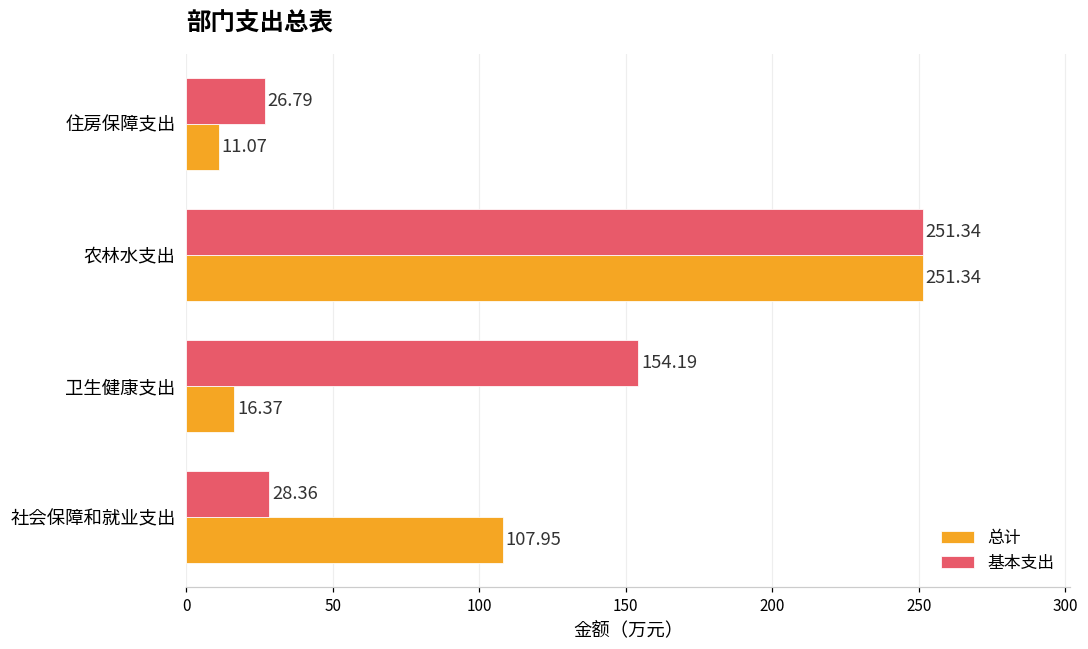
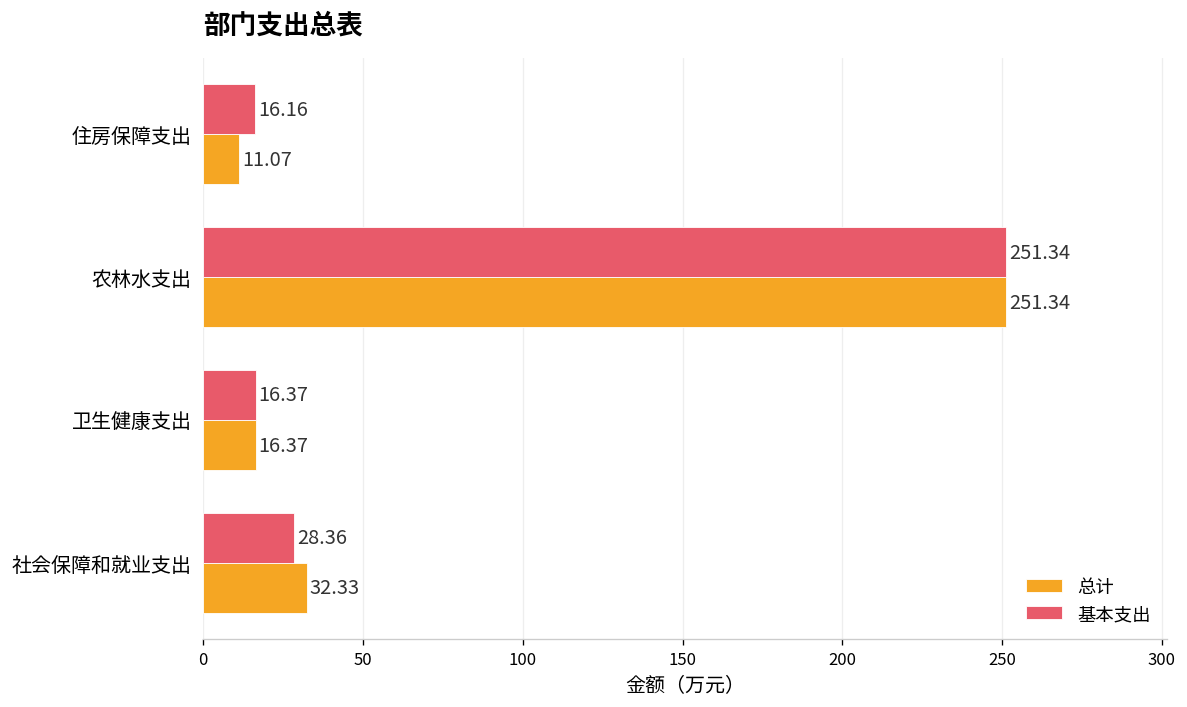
  {
    "总计": {
      "住房保障支出": 11.07,
      "农林水支出": 251.34,
      "卫生健康支出": 16.37,
-     "社会保障和就业支出": 107.95
+     "社会保障和就业支出": 32.33
    },
    "基本支出": {
-     "住房保障支出": 26.79,
+     "住房保障支出": 16.16,
      "农林水支出": 251.34,
-     "卫生健康支出": 154.19,
+     "卫生健康支出": 16.37,
      "社会保障和就业支出": 28.36
    }
  }
